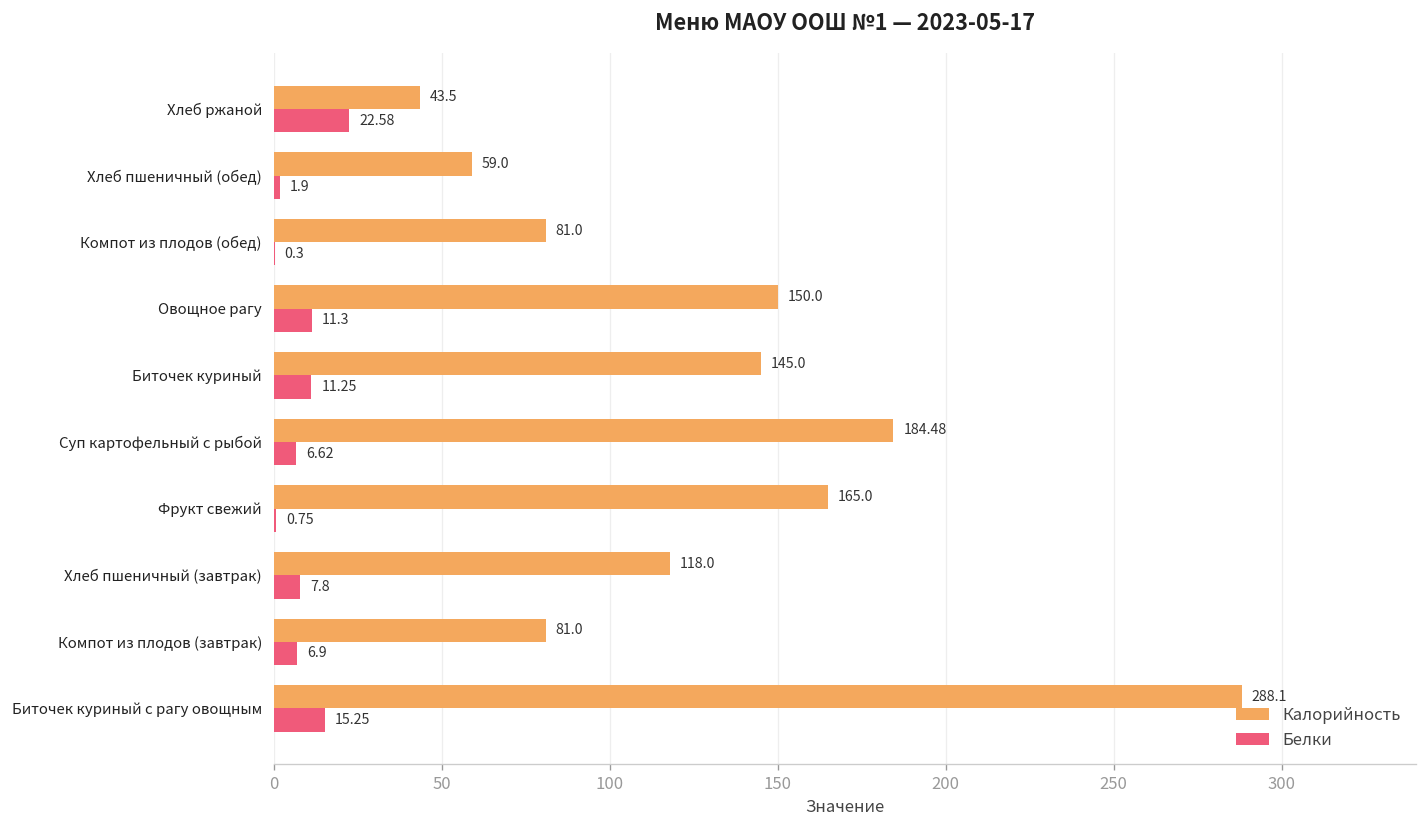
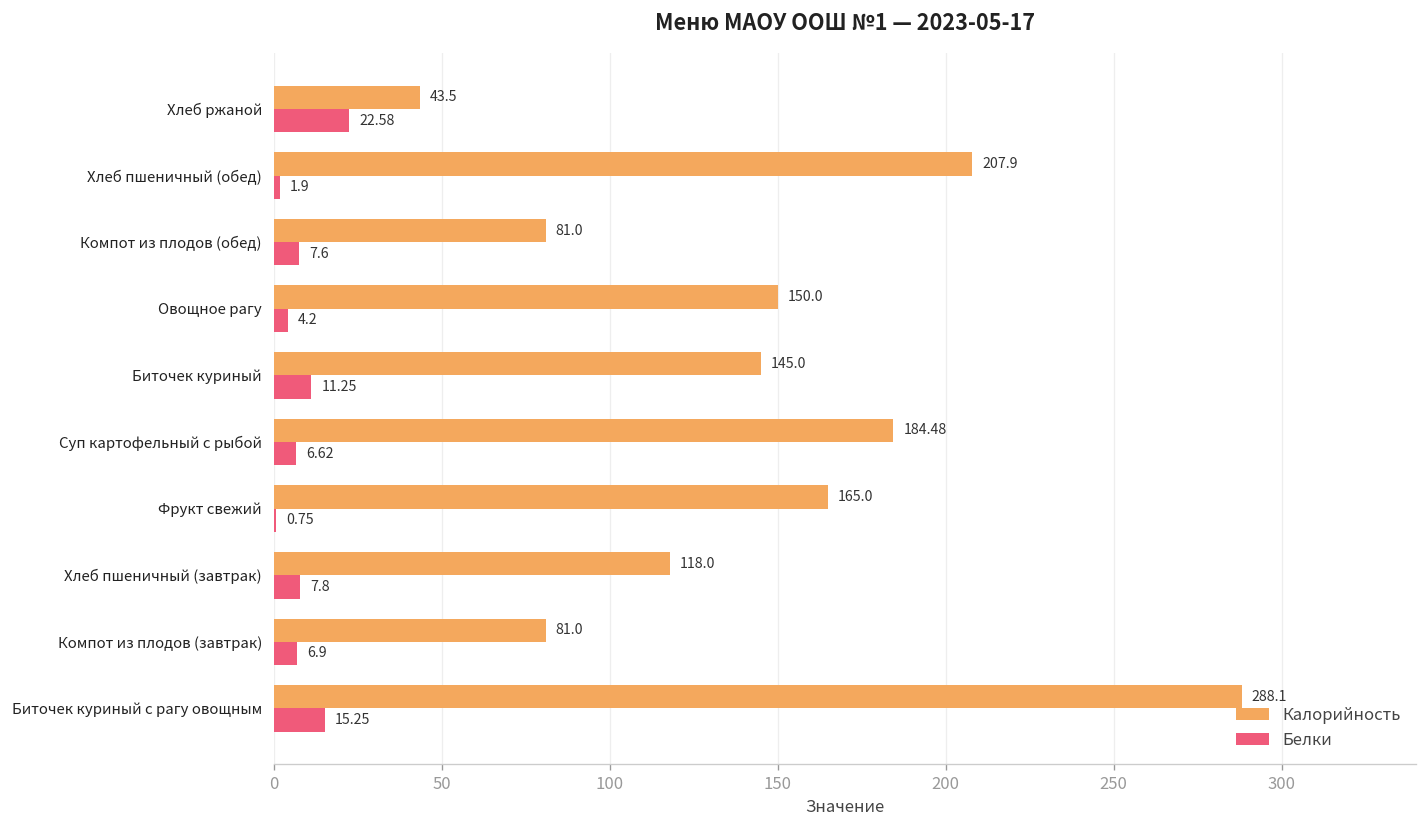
  {
    "Калорийность": {
      "Хлеб ржаной": 43.5,
-     "Хлеб пшеничный (обед)": 59.0,
+     "Хлеб пшеничный (обед)": 207.9,
      "Компот из плодов (обед)": 81.0,
      "Овощное рагу": 150.0,
      "Биточек куриный": 145.0,
      "Суп картофельный с рыбой": 184.48,
      "Фрукт свежий": 165.0,
      "Хлеб пшеничный (завтрак)": 118.0,
      "Компот из плодов (завтрак)": 81.0,
      "Биточек куриный с рагу овощным": 288.1
    },
    "Белки": {
      "Хлеб ржаной": 22.58,
      "Хлеб пшеничный (обед)": 1.9,
-     "Компот из плодов (обед)": 0.3,
-     "Овощное рагу": 11.3,
+     "Компот из плодов (обед)": 7.6,
+     "Овощное рагу": 4.2,
      "Биточек куриный": 11.25,
      "Суп картофельный с рыбой": 6.62,
      "Фрукт свежий": 0.75,
      "Хлеб пшеничный (завтрак)": 7.8,
      "Компот из плодов (завтрак)": 6.9,
      "Биточек куриный с рагу овощным": 15.25
    }
  }
